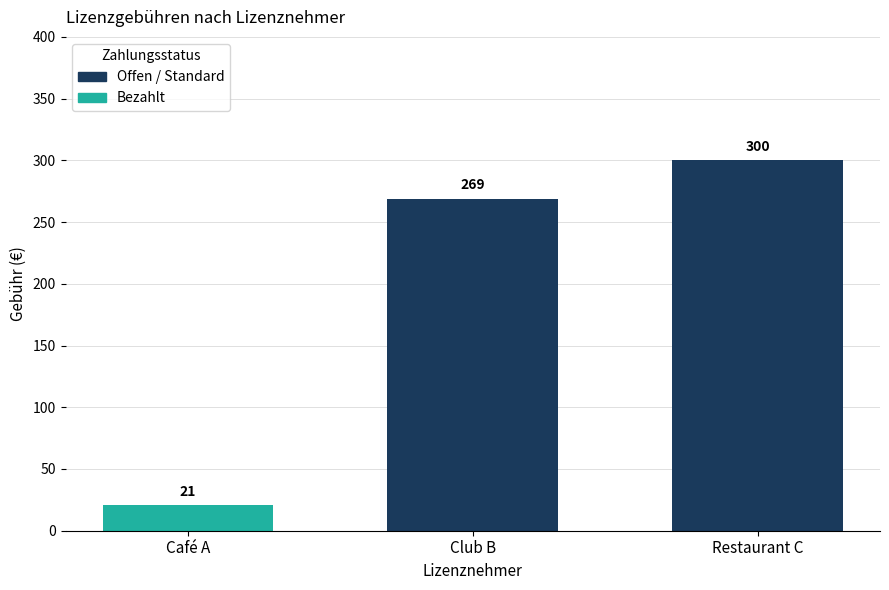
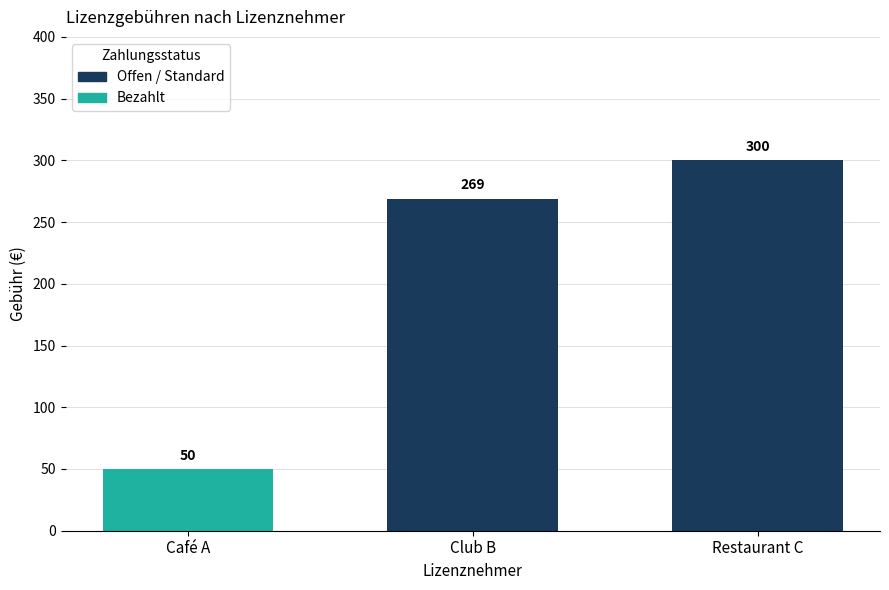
  {
-   "Café A": 21,
+   "Café A": 50,
    "Club B": 269,
    "Restaurant C": 300
  }
